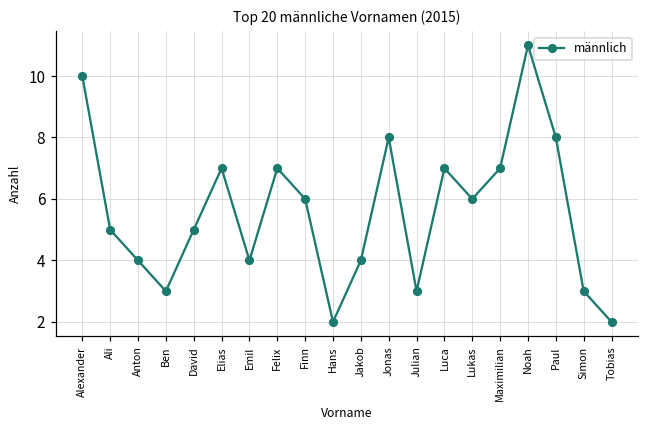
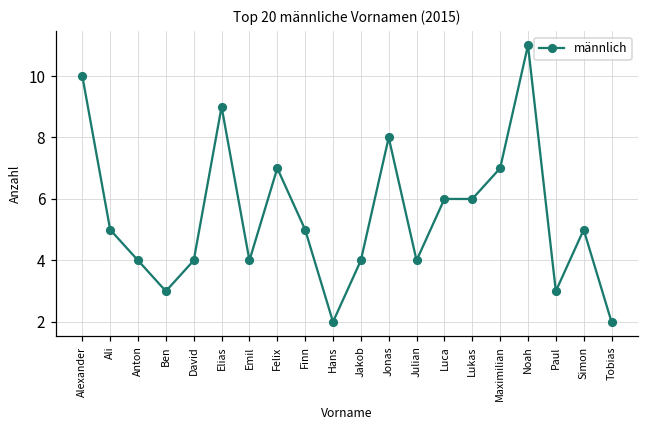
  {
    "Alexander": 10,
    "Ali": 5,
    "Anton": 4,
    "Ben": 3,
-   "David": 5,
-   "Elias": 7,
+   "David": 4,
+   "Elias": 9,
    "Emil": 4,
    "Felix": 7,
-   "Finn": 6,
+   "Finn": 5,
    "Hans": 2,
    "Jakob": 4,
    "Jonas": 8,
-   "Julian": 3,
-   "Luca": 7,
+   "Julian": 4,
+   "Luca": 6,
    "Lukas": 6,
    "Maximilian": 7,
    "Noah": 11,
-   "Paul": 8,
-   "Simon": 3,
+   "Paul": 3,
+   "Simon": 5,
    "Tobias": 2
  }
